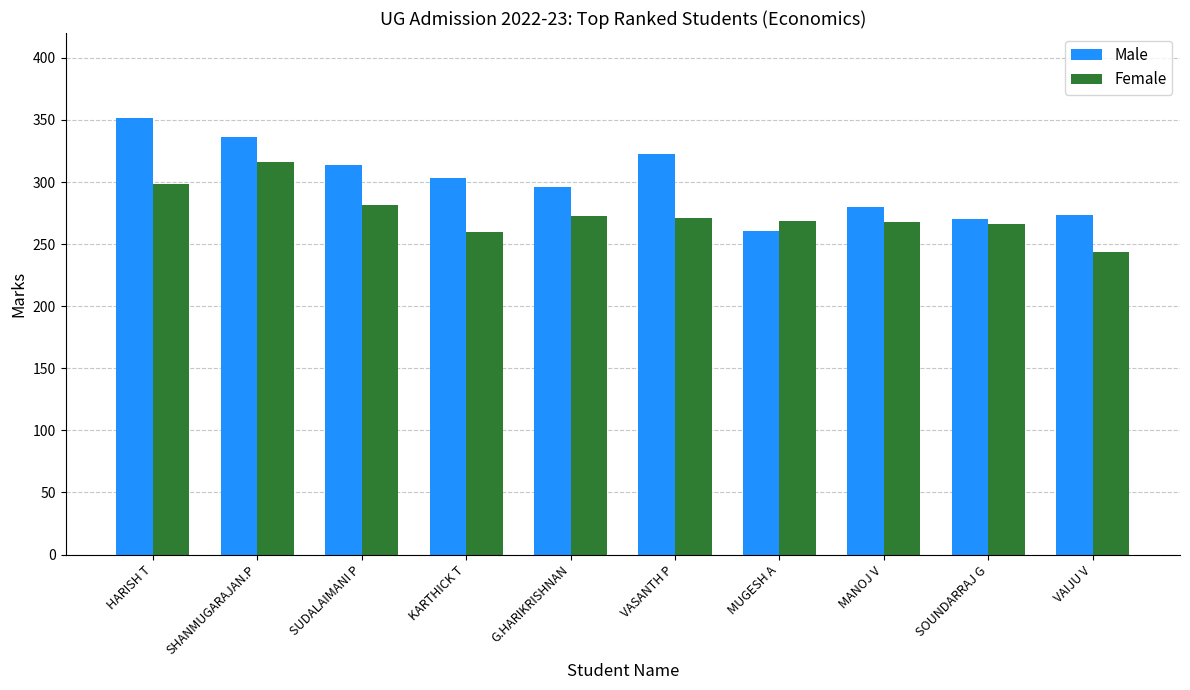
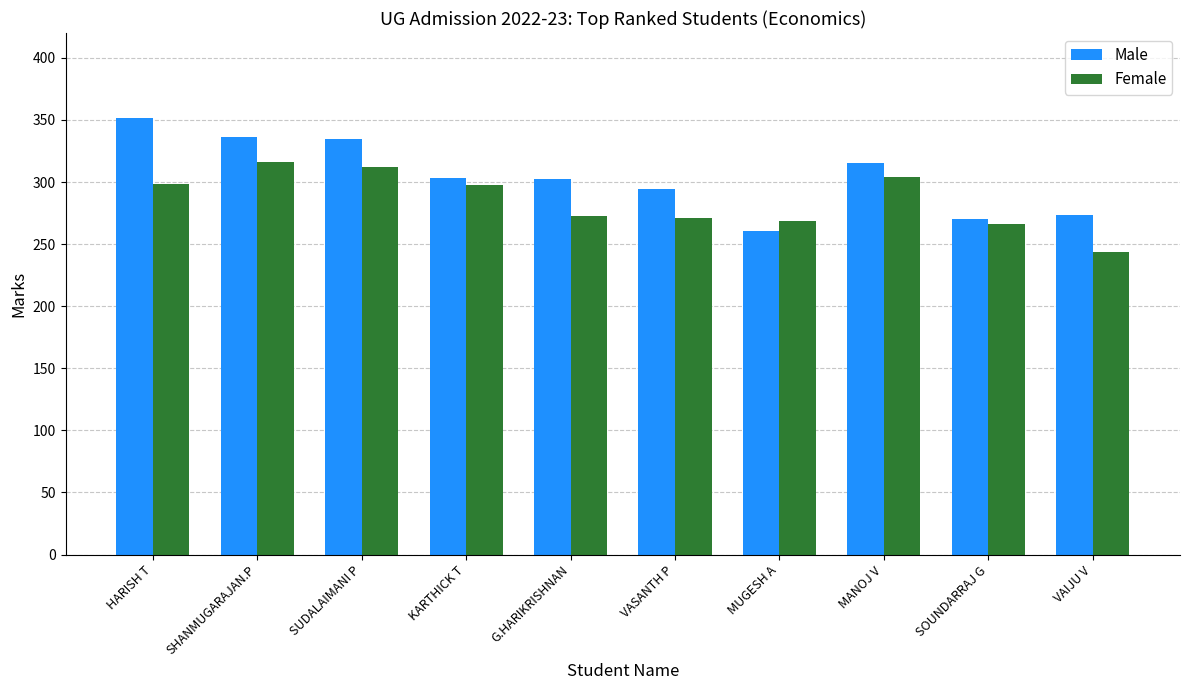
  {
    "Male": {
      "HARISH T": 351,
      "SHANMUGARAJAN.P": 336,
-     "SUDALAIMANI P": 314,
+     "SUDALAIMANI P": 335,
      "KARTHICK T": 303,
-     "G.HARIKRISHNAN": 296,
-     "VASANTH P": 323,
+     "G.HARIKRISHNAN": 303,
+     "VASANTH P": 294,
      "MUGESH A": 261,
-     "MANOJ V": 280,
+     "MANOJ V": 315,
      "SOUNDARRAJ G": 270,
      "VAIJU V": 273
    },
    "Female": {
      "HARISH T": 298,
      "SHANMUGARAJAN.P": 316,
-     "SUDALAIMANI P": 282,
-     "KARTHICK T": 259,
+     "SUDALAIMANI P": 312,
+     "KARTHICK T": 298,
      "G.HARIKRISHNAN": 273,
      "VASANTH P": 271,
      "MUGESH A": 269,
-     "MANOJ V": 268,
+     "MANOJ V": 304,
      "SOUNDARRAJ G": 266,
      "VAIJU V": 243
    }
  }
